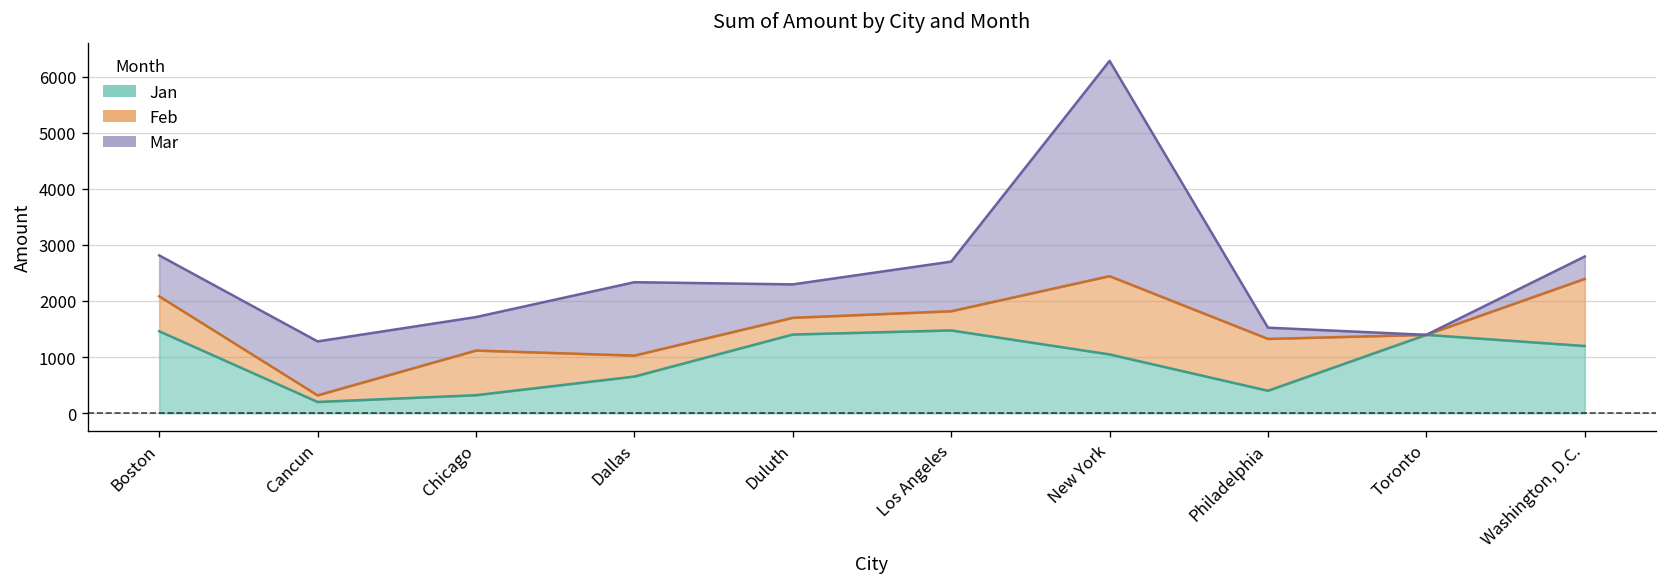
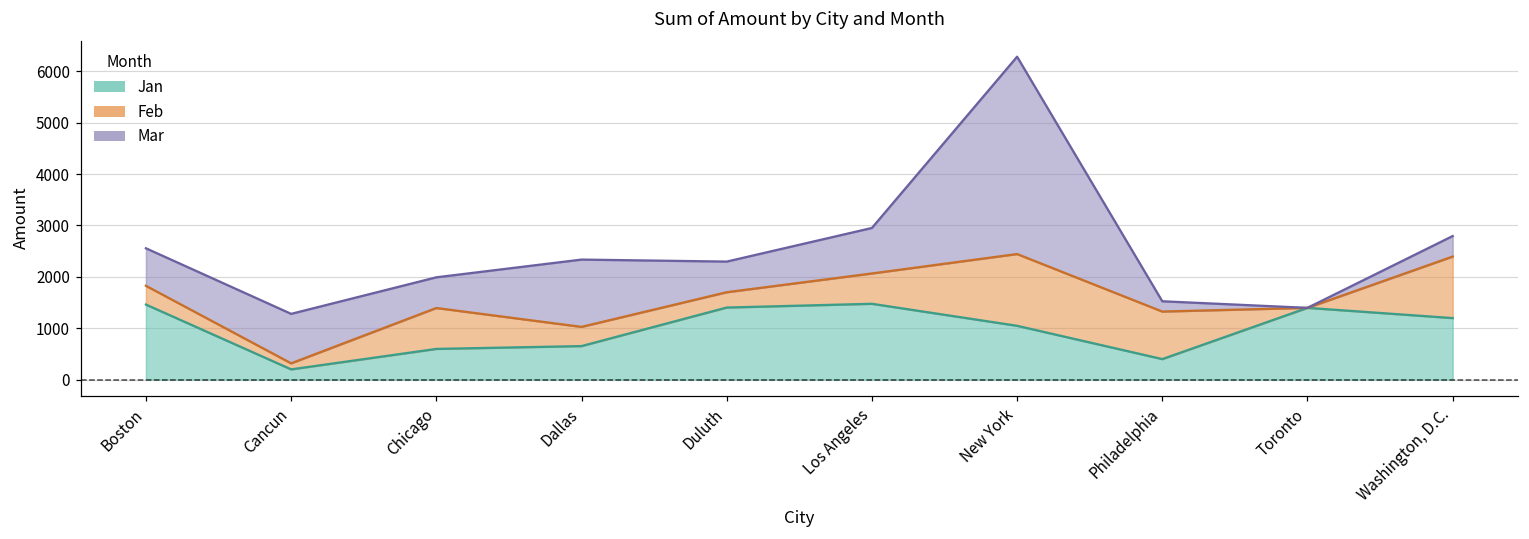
  {
    "Jan": {
      "Boston": 1500,
      "Cancun": 200,
-     "Chicago": 300,
+     "Chicago": 600,
      "Dallas": 700,
      "Duluth": 1400,
      "Los Angeles": 1500,
      "New York": 1000,
      "Philadelphia": 400,
      "Washington, D.C.": 1200
    },
    "Feb": {
-     "Boston": 600,
+     "Boston": 400,
      "Cancun": 100,
      "Chicago": 800,
      "Dallas": 400,
      "Duluth": 300,
-     "Los Angeles": 300,
+     "Los Angeles": 600,
      "New York": 1400,
      "Philadelphia": 900,
      "Washington, D.C.": 1200
    },
    "Mar": {
      "Boston": 700,
      "Cancun": 1000,
      "Chicago": 600,
      "Dallas": 1300,
      "Duluth": 600,
      "Los Angeles": 900,
      "New York": 3800,
      "Philadelphia": 200,
      "Washington, D.C.": 400
    }
  }
